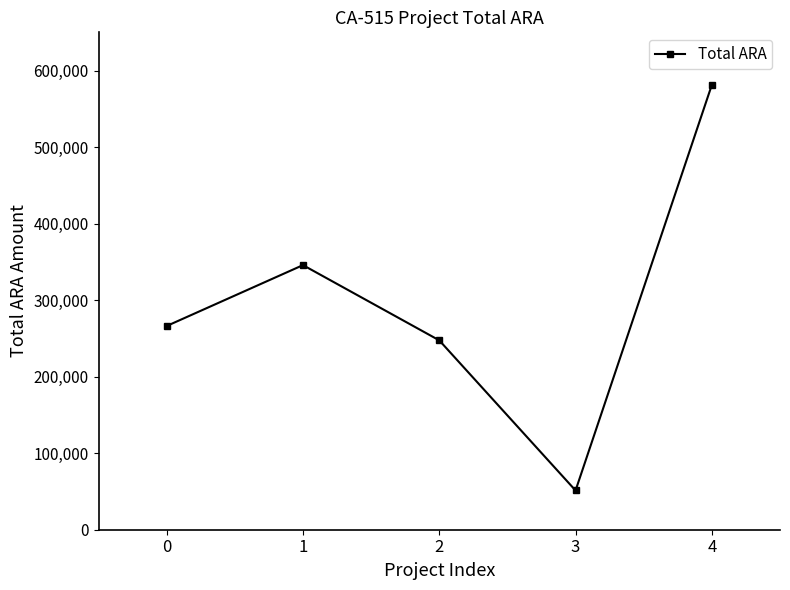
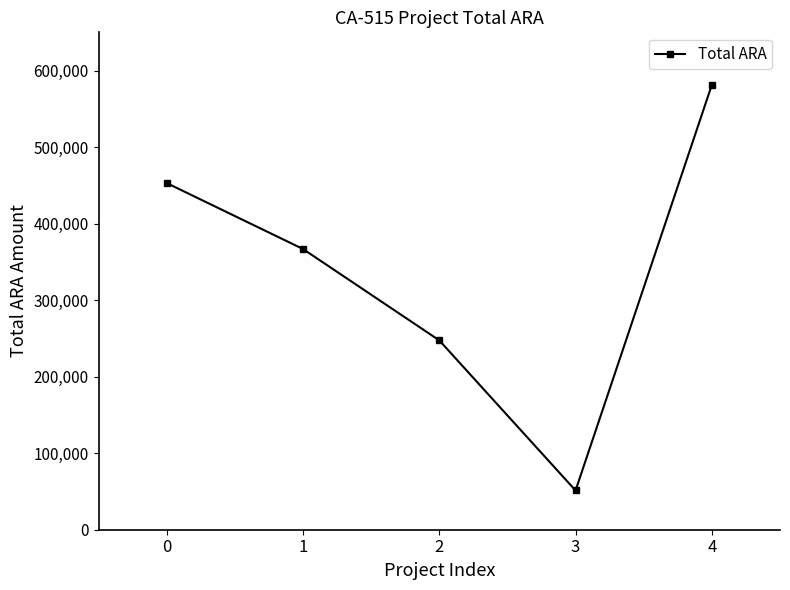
  {
-   "0": "270,000",
-   "1": "350,000",
+   "0": "450,000",
+   "1": "370,000",
    "2": "250,000",
    "3": "50,000",
    "4": "580,000"
  }
